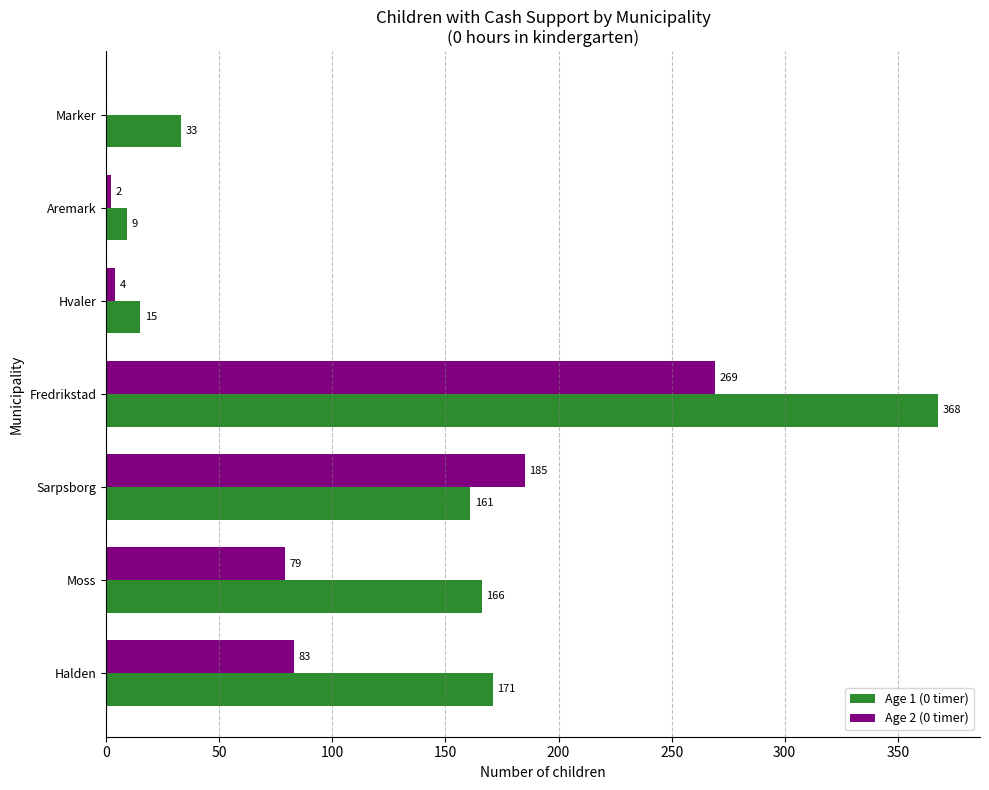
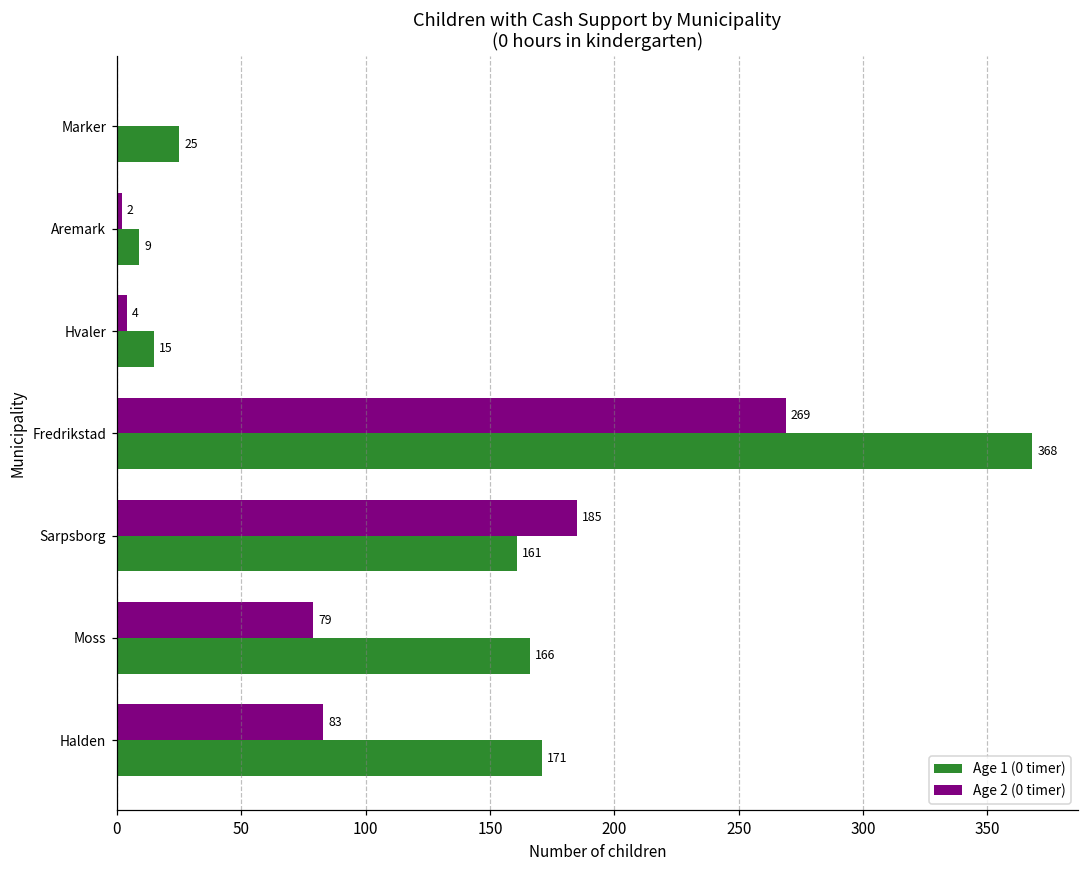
  {
    "Age 1 (0 timer)": {
-     "Marker": 33,
+     "Marker": 25,
      "Aremark": 9,
      "Hvaler": 15,
      "Fredrikstad": 368,
      "Sarpsborg": 161,
      "Moss": 166,
      "Halden": 171
    },
    "Age 2 (0 timer)": {
      "Aremark": 2,
      "Hvaler": 4,
      "Fredrikstad": 269,
      "Sarpsborg": 185,
      "Moss": 79,
      "Halden": 83
    }
  }
